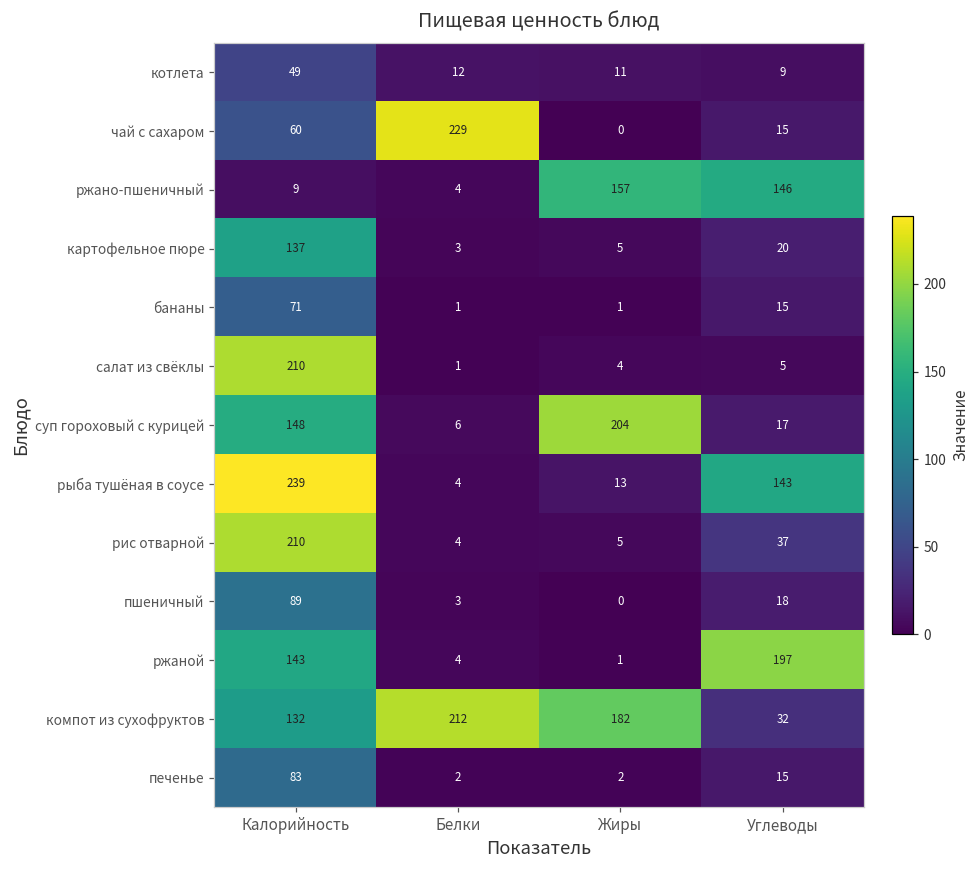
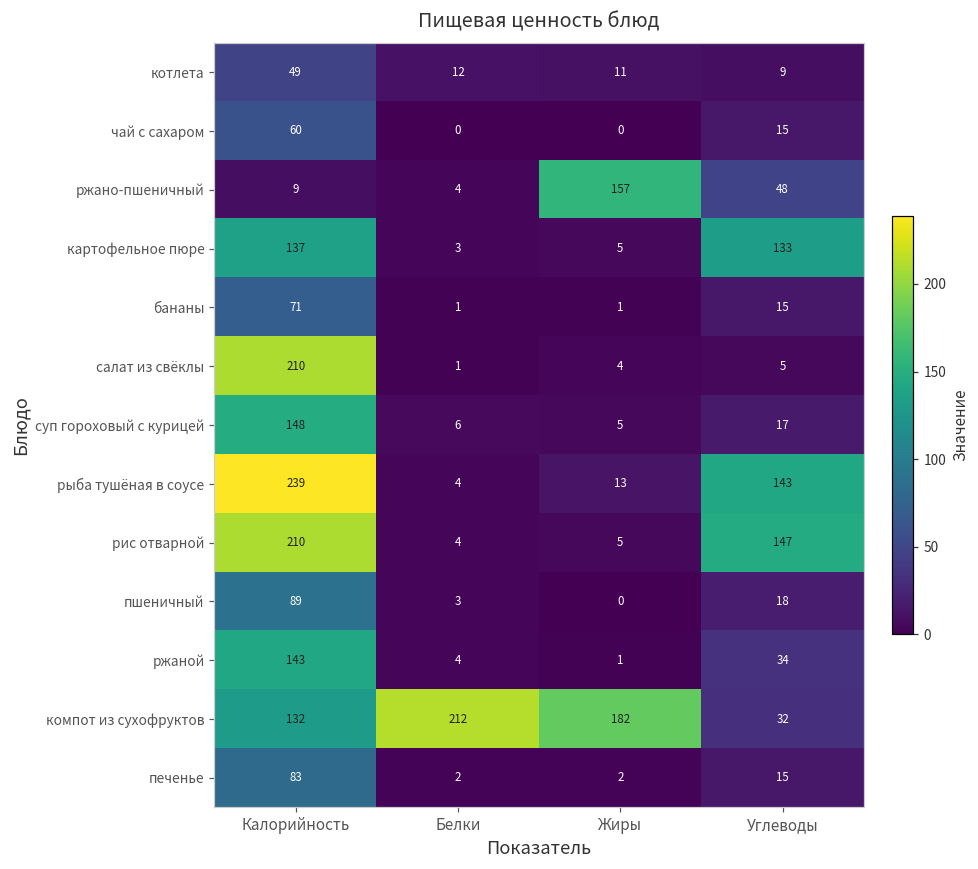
  {
    "котлета": {
      "Калорийность": 49,
      "Белки": 12,
      "Жиры": 11,
      "Углеводы": 9
    },
    "чай с сахаром": {
      "Калорийность": 60,
-     "Белки": 229,
+     "Белки": 0,
      "Жиры": 0,
      "Углеводы": 15
    },
    "ржано-пшеничный": {
      "Калорийность": 9,
      "Белки": 4,
      "Жиры": 157,
-     "Углеводы": 146
+     "Углеводы": 48
    },
    "картофельное пюре": {
      "Калорийность": 137,
      "Белки": 3,
      "Жиры": 5,
-     "Углеводы": 20
+     "Углеводы": 133
    },
    "бананы": {
      "Калорийность": 71,
      "Белки": 1,
      "Жиры": 1,
      "Углеводы": 15
    },
    "салат из свёклы": {
      "Калорийность": 210,
      "Белки": 1,
      "Жиры": 4,
      "Углеводы": 5
    },
    "суп гороховый с курицей": {
      "Калорийность": 148,
      "Белки": 6,
-     "Жиры": 204,
+     "Жиры": 5,
      "Углеводы": 17
    },
    "рыба тушёная в соусе": {
      "Калорийность": 239,
      "Белки": 4,
      "Жиры": 13,
      "Углеводы": 143
    },
    "рис отварной": {
      "Калорийность": 210,
      "Белки": 4,
      "Жиры": 5,
-     "Углеводы": 37
+     "Углеводы": 147
    },
    "пшеничный": {
      "Калорийность": 89,
      "Белки": 3,
      "Жиры": 0,
      "Углеводы": 18
    },
    "ржаной": {
      "Калорийность": 143,
      "Белки": 4,
      "Жиры": 1,
-     "Углеводы": 197
+     "Углеводы": 34
    },
    "компот из сухофруктов": {
      "Калорийность": 132,
      "Белки": 212,
      "Жиры": 182,
      "Углеводы": 32
    },
    "печенье": {
      "Калорийность": 83,
      "Белки": 2,
      "Жиры": 2,
      "Углеводы": 15
    }
  }
